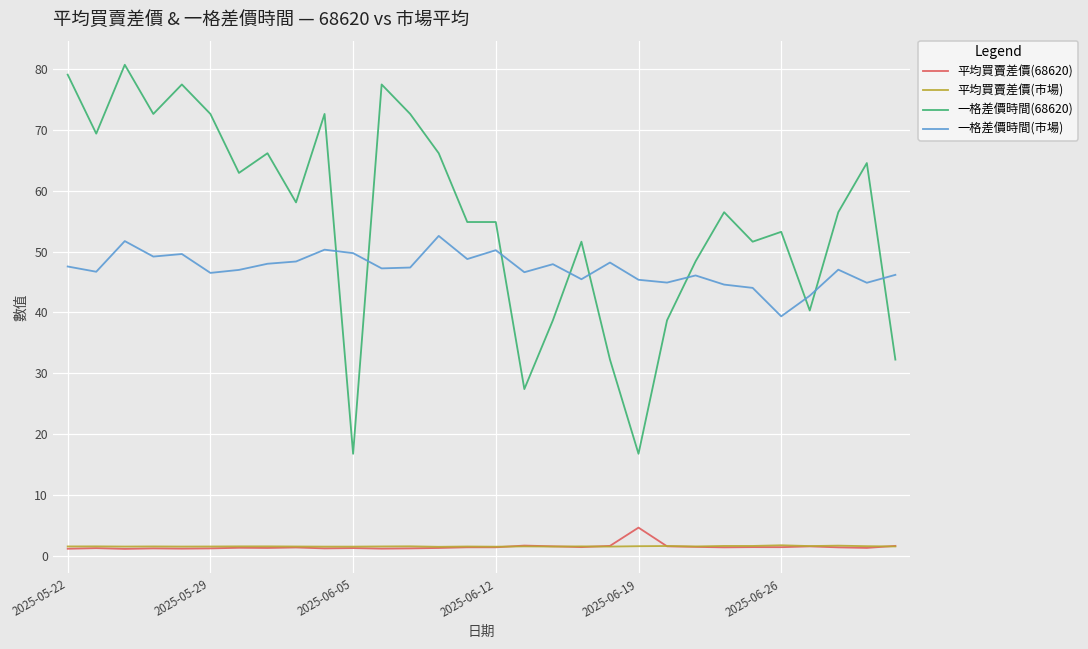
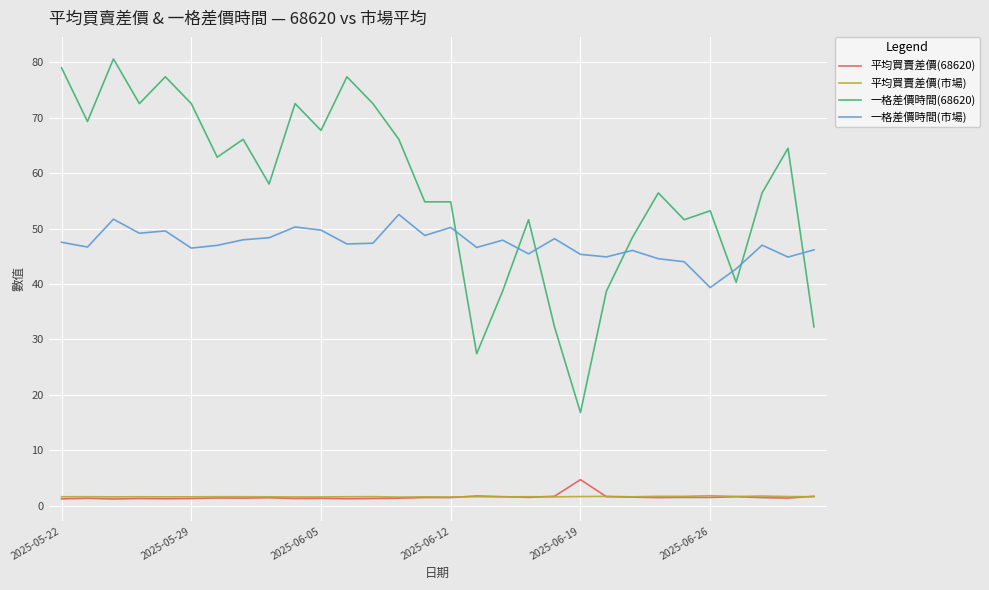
  {
    "平均買賣差價(68620)": {
      "2025-06-19": 5
    },
    "平均買賣差價(市場)": {
      "2025-06-19": 2
    },
    "一格差價時間(68620)": {
      "2025-05-22": 79,
      "2025-05-29": 73,
-     "2025-06-05": 17,
+     "2025-06-05": 68,
      "2025-06-12": 55,
      "2025-06-19": 17,
      "2025-06-26": 53
    },
    "一格差價時間(市場)": {
      "2025-05-22": 48,
      "2025-05-29": 46,
      "2025-06-05": 50,
      "2025-06-12": 50,
      "2025-06-19": 45,
      "2025-06-26": 39
    }
  }
